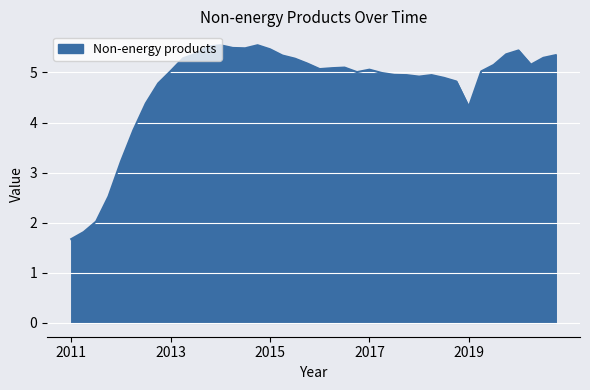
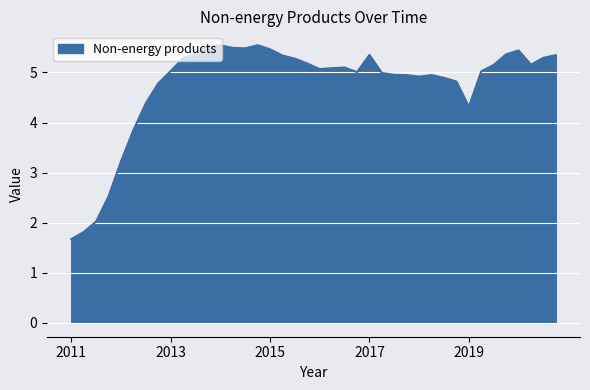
  {
    "2011": 1.7,
    "2013": 5.0,
    "2015": 5.5,
-   "2017": 5.1,
+   "2017": 5.3,
    "2019": 4.3
  }
